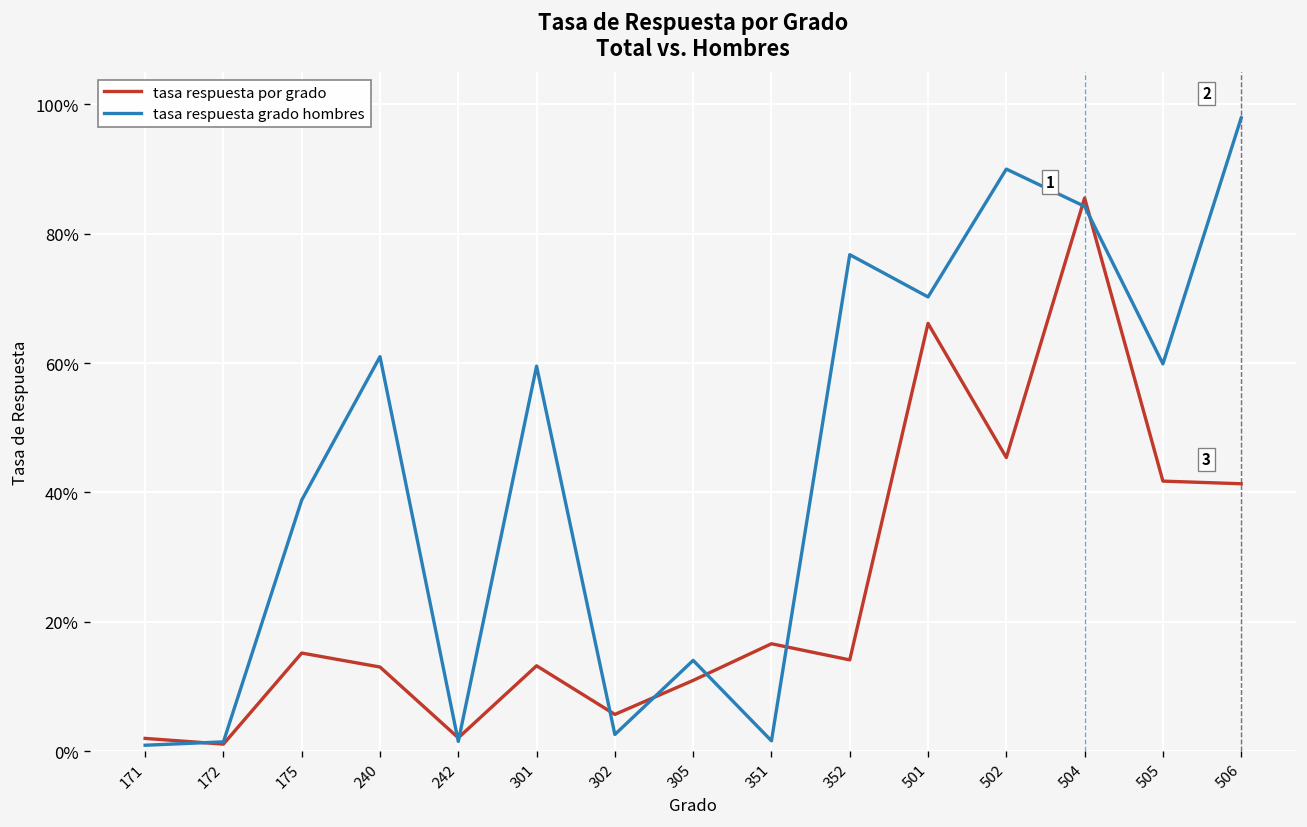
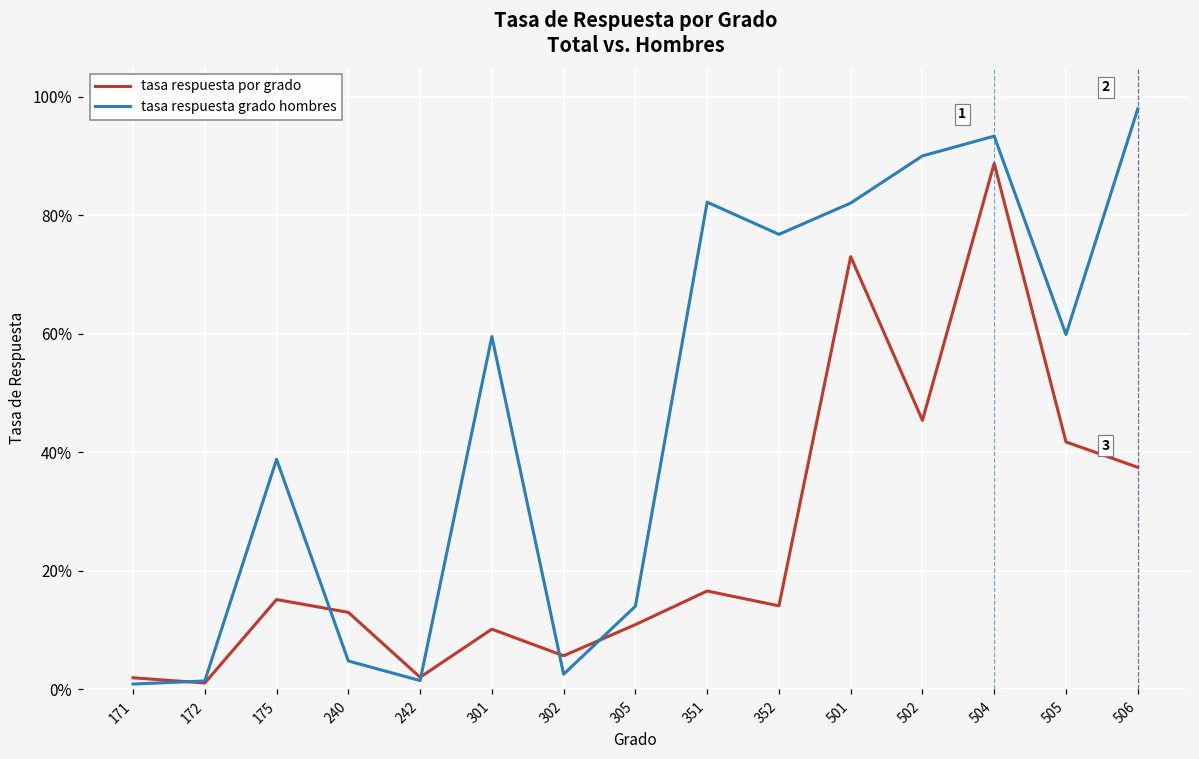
  {
    "tasa respuesta por grado": {
      "171": "2%",
      "175": "15%",
      "240": "13%",
      "242": "2%",
-     "301": "13%",
+     "301": "10%",
      "302": "6%",
      "305": "11%",
      "351": "17%",
      "352": "14%",
-     "501": "66%",
+     "501": "73%",
      "502": "45%",
-     "504": "86%",
+     "504": "89%",
      "505": "42%",
-     "506": "41%"
+     "506": "37%"
    },
    "tasa respuesta grado hombres": {
      "171": "1%",
      "175": "39%",
-     "240": "61%",
+     "240": "5%",
      "242": "1%",
      "301": "60%",
      "302": "3%",
      "305": "14%",
-     "351": "2%",
+     "351": "82%",
      "352": "77%",
-     "501": "70%",
+     "501": "82%",
      "502": "90%",
-     "504": "84%",
+     "504": "93%",
      "505": "60%",
      "506": "98%"
    }
  }
